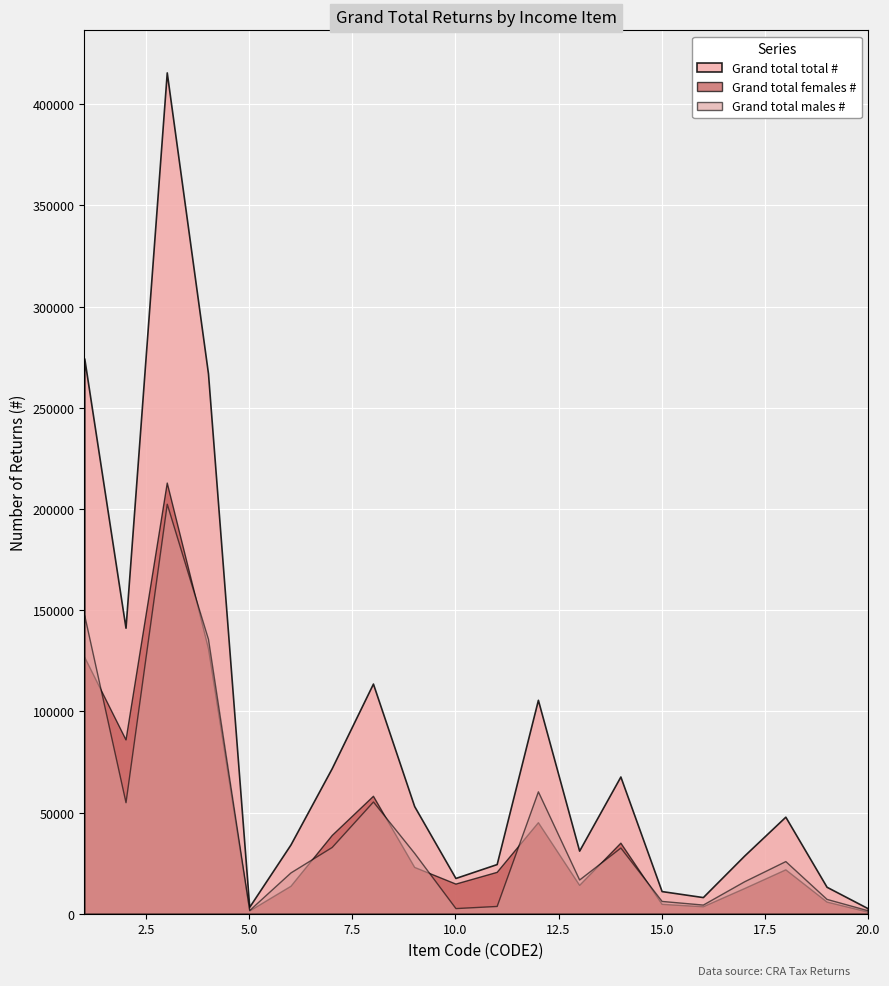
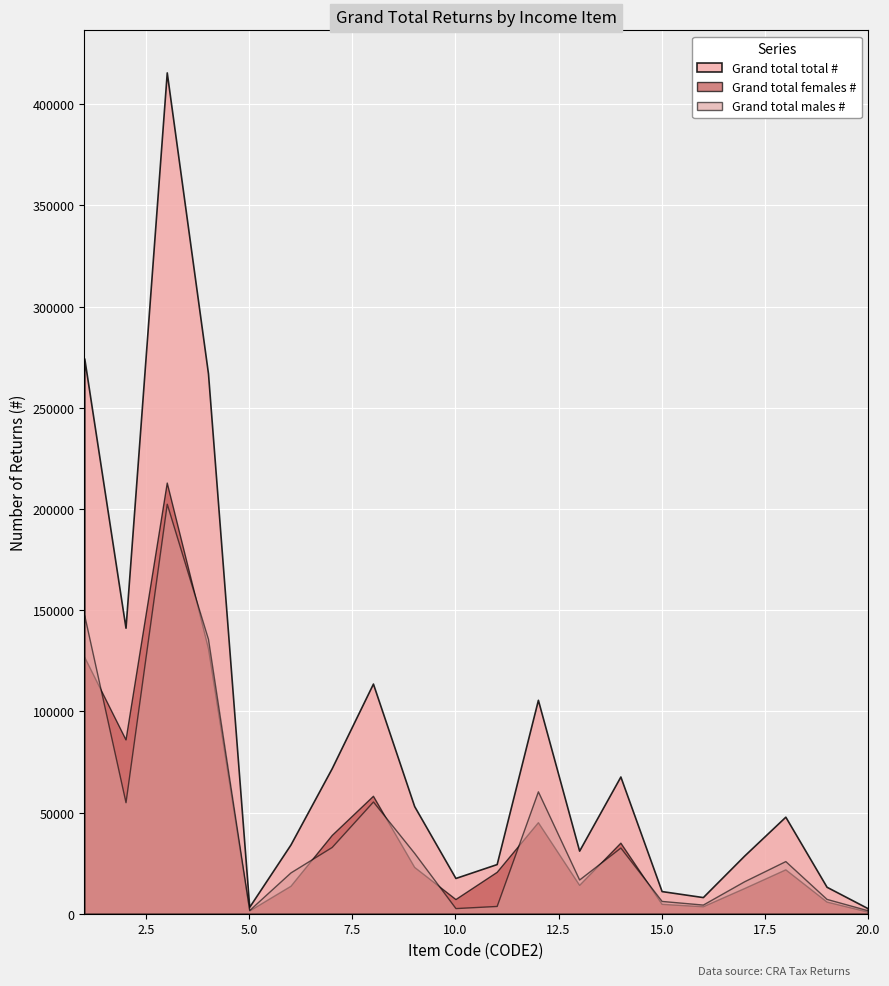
  {
    "Grand total females #": {
-     "10.0": 15000,
+     "10.0": 7000,
      "15.0": 5000
    }
  }
